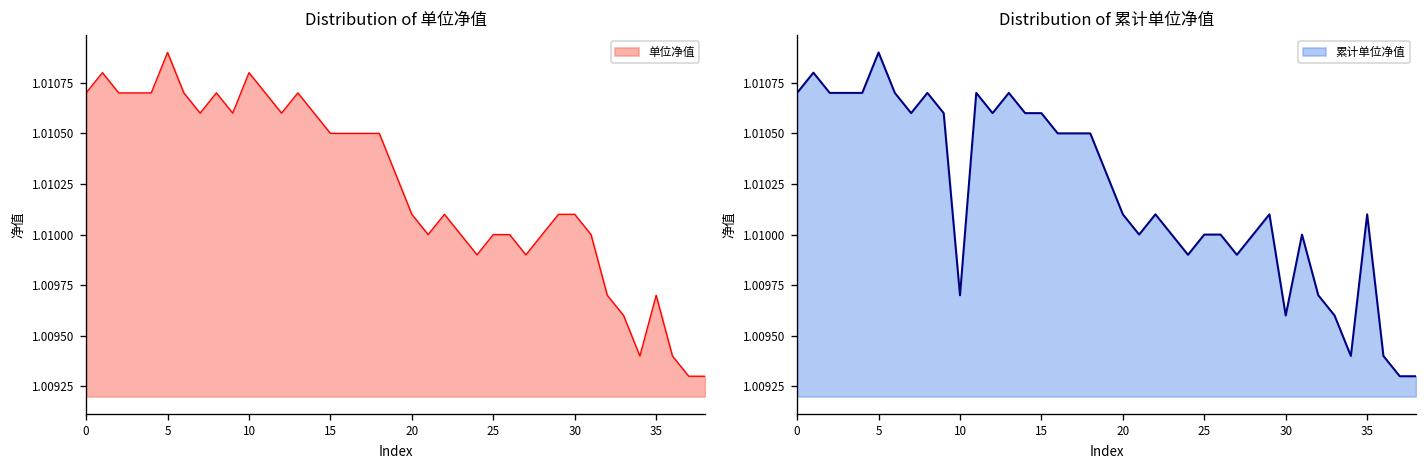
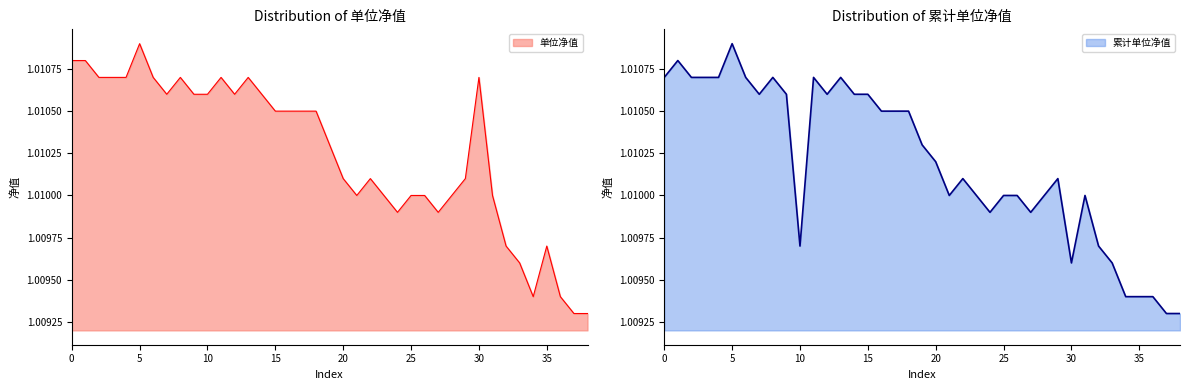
  {
    "Distribution of 单位净值": {
-     "0": 1.0107,
+     "0": 1.0108,
      "5": 1.0109,
-     "10": 1.0108,
+     "10": 1.0106,
      "15": 1.0105,
      "20": 1.0101,
      "25": 1.0100,
-     "30": 1.0101,
+     "30": 1.0107,
      "35": 1.0097
    },
    "Distribution of 累计单位净值": {
      "0": 1.0107,
      "5": 1.0109,
      "10": 1.0097,
      "15": 1.0106,
-     "20": 1.0101,
+     "20": 1.0102,
      "25": 1.0100,
      "30": 1.0096,
-     "35": 1.0101
+     "35": 1.0094
    }
  }
